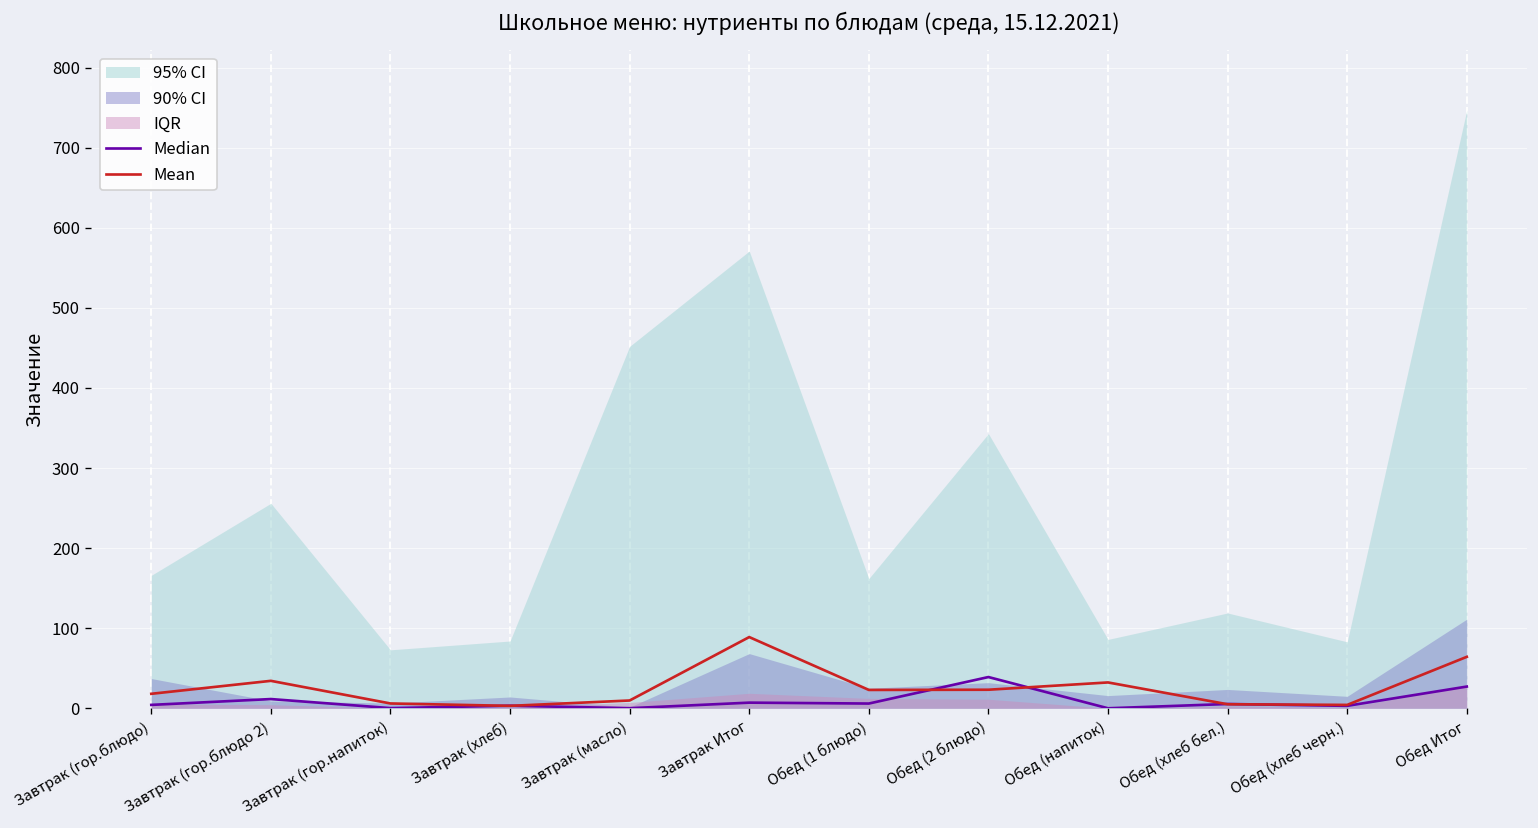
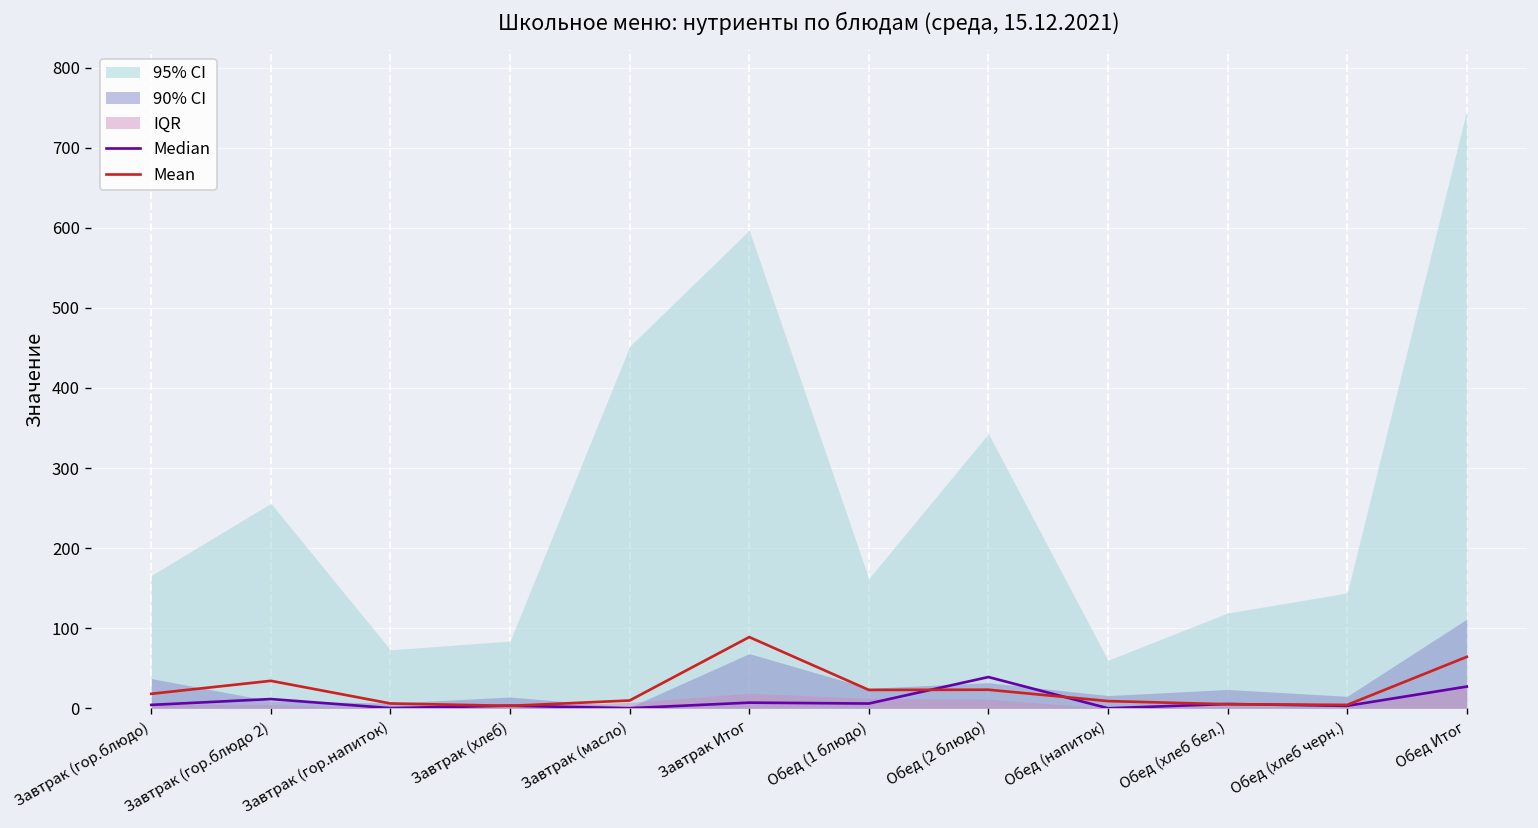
  {
    "95% CI": {
      "Завтрак (гор.блюдо)": 170,
      "Завтрак (гор.блюдо 2)": 260,
      "Завтрак (гор.напиток)": 70,
      "Завтрак (хлеб)": 80,
      "Завтрак (масло)": 450,
-     "Завтрак Итог": 570,
+     "Завтрак Итог": 600,
      "Обед (1 блюдо)": 160,
      "Обед (2 блюдо)": 340,
-     "Обед (напиток)": 90,
+     "Обед (напиток)": 60,
      "Обед (хлеб бел.)": 120,
-     "Обед (хлеб черн.)": 80,
+     "Обед (хлеб черн.)": 140,
      "Обед Итог": 750
    },
    "Median": {
      "Завтрак Итог": 10,
      "Обед (1 блюдо)": 10,
      "Обед (2 блюдо)": 40
    },
    "Mean": {
      "Завтрак (гор.блюдо)": 20,
      "Завтрак (гор.блюдо 2)": 30,
      "Завтрак Итог": 90,
      "Обед (2 блюдо)": 20,
-     "Обед (напиток)": 30,
+     "Обед (напиток)": 10,
      "Обед Итог": 60
    }
  }
